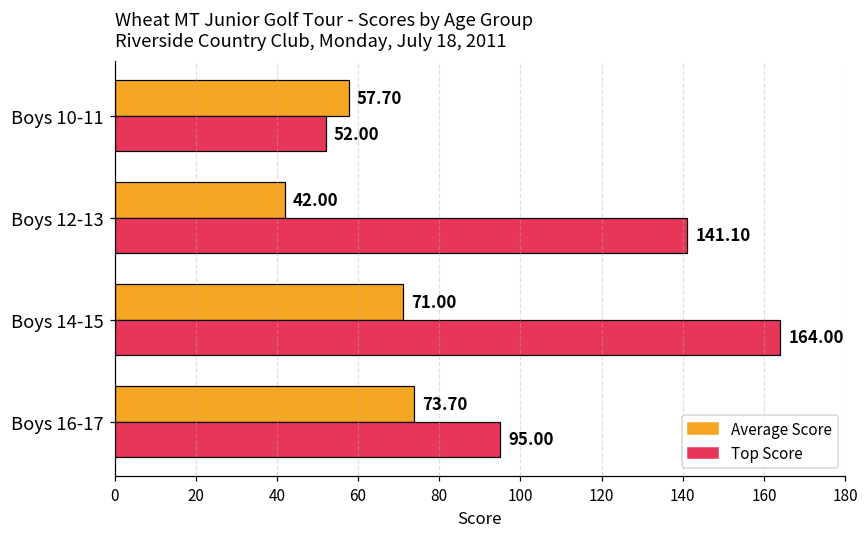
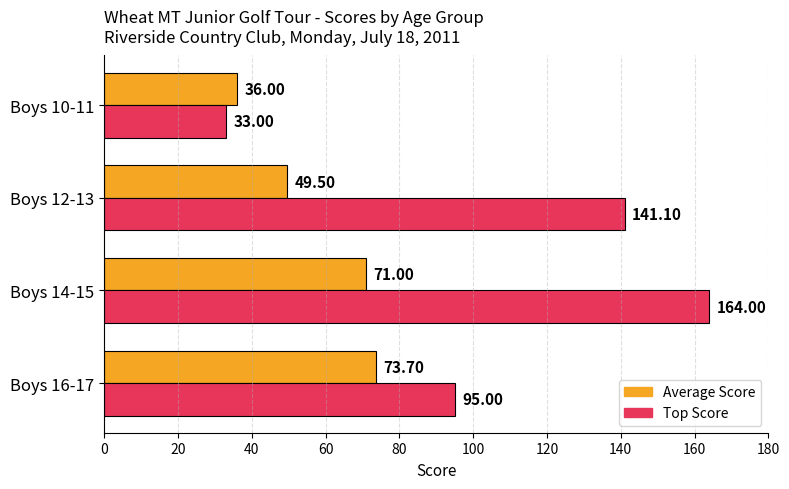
  {
    "Average Score": {
-     "Boys 10-11": 57.70,
-     "Boys 12-13": 42.00,
+     "Boys 10-11": 36.00,
+     "Boys 12-13": 49.50,
      "Boys 14-15": 71.00,
      "Boys 16-17": 73.70
    },
    "Top Score": {
-     "Boys 10-11": 52.00,
+     "Boys 10-11": 33.00,
      "Boys 12-13": 141.10,
      "Boys 14-15": 164.00,
      "Boys 16-17": 95.00
    }
  }
